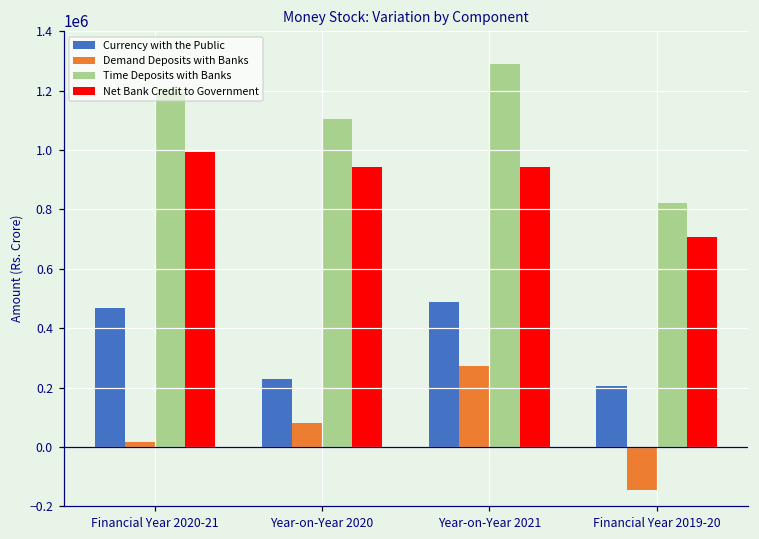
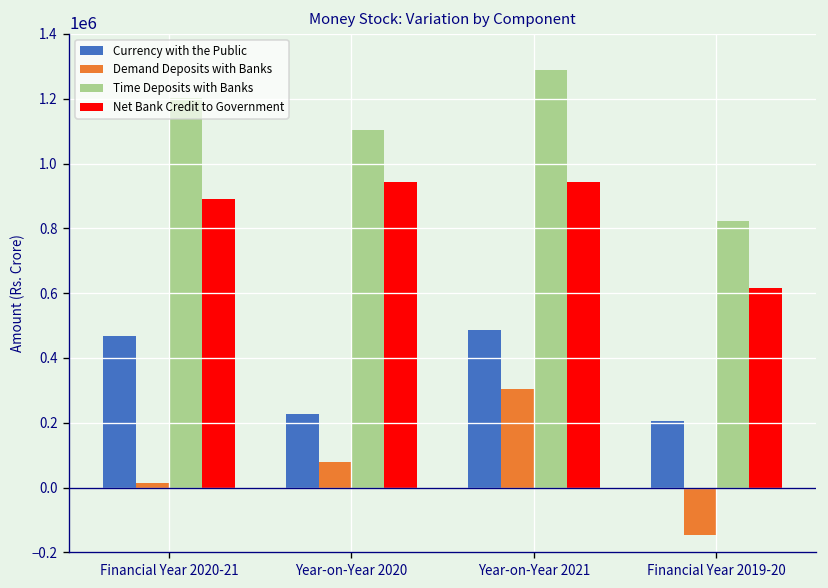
  {
    "Currency with the Public": {
      "Financial Year 2020-21": 470000,
      "Year-on-Year 2020": 230000,
      "Year-on-Year 2021": 490000,
      "Financial Year 2019-20": 210000
    },
    "Demand Deposits with Banks": {
      "Financial Year 2020-21": 20000,
      "Year-on-Year 2020": 80000,
-     "Year-on-Year 2021": 270000,
+     "Year-on-Year 2021": 300000,
      "Financial Year 2019-20": -150000
    },
    "Time Deposits with Banks": {
      "Year-on-Year 2020": 1100000,
      "Year-on-Year 2021": 1290000,
      "Financial Year 2019-20": 820000
    },
    "Net Bank Credit to Government": {
-     "Financial Year 2020-21": 990000,
+     "Financial Year 2020-21": 890000,
      "Year-on-Year 2020": 940000,
      "Year-on-Year 2021": 940000,
-     "Financial Year 2019-20": 710000
+     "Financial Year 2019-20": 620000
    }
  }
